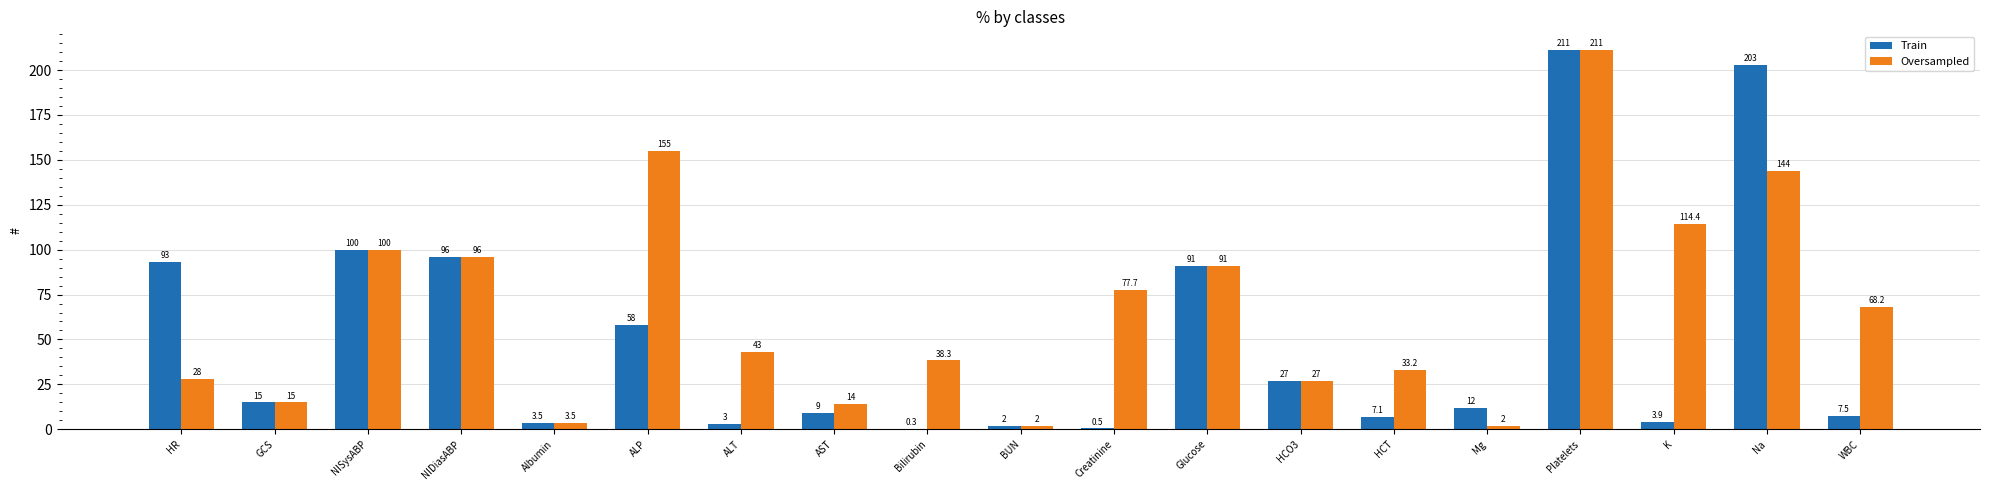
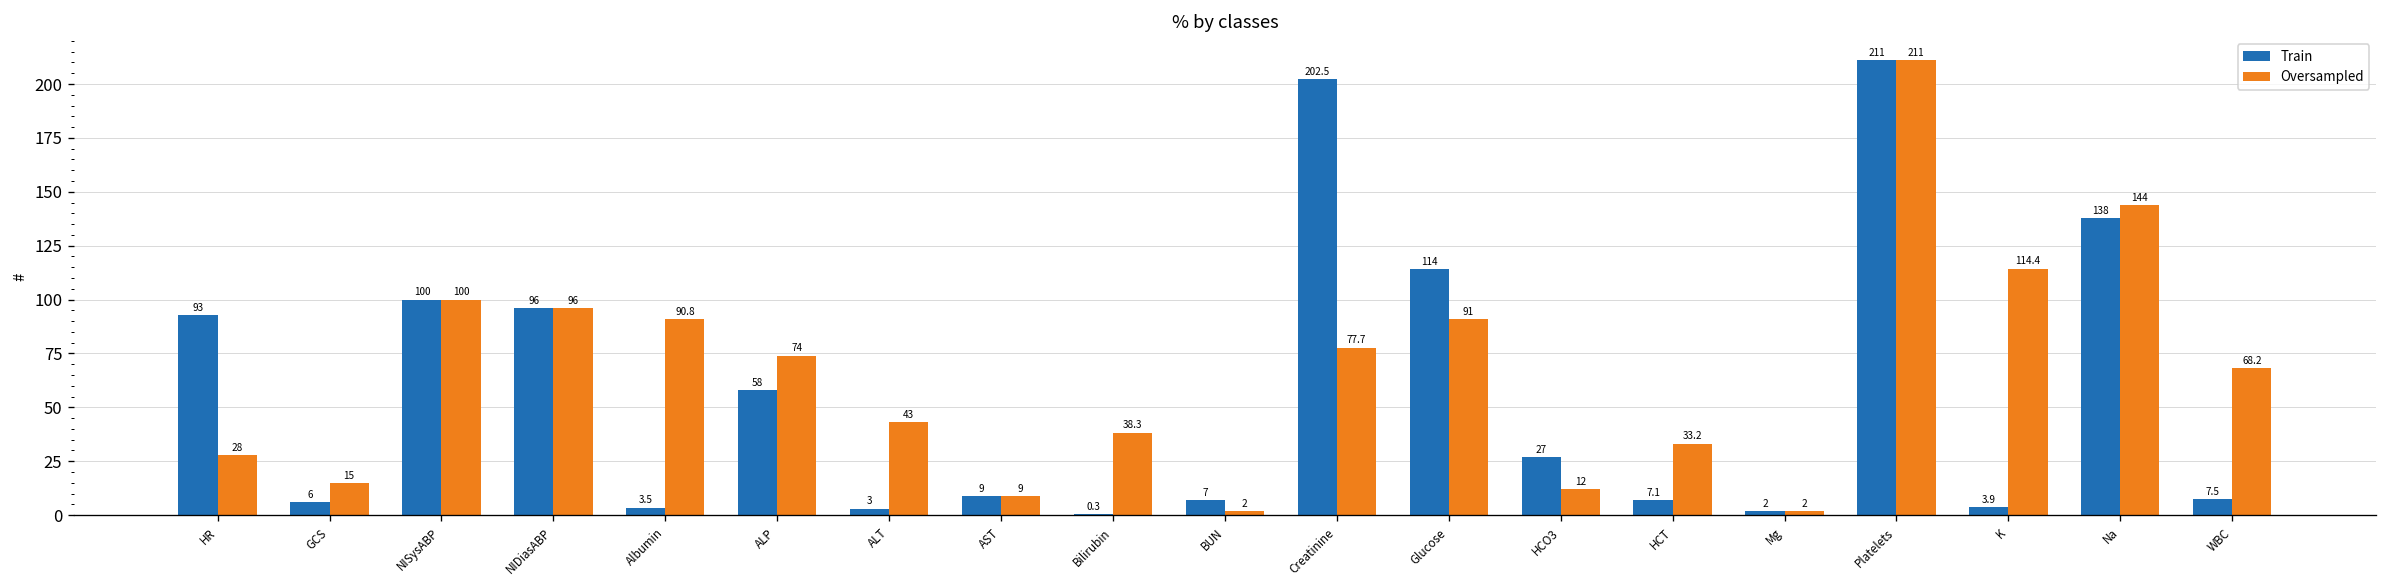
  {
    "Train": {
      "HR": 93,
-     "GCS": 15,
+     "GCS": 6,
      "NISysABP": 100,
      "NIDiasABP": 96,
      "Albumin": 3.5,
      "ALP": 58,
      "ALT": 3,
      "AST": 9,
      "Bilirubin": 0.3,
-     "BUN": 2,
-     "Creatinine": 0.5,
-     "Glucose": 91,
+     "BUN": 7,
+     "Creatinine": 202.5,
+     "Glucose": 114,
      "HCO3": 27,
      "HCT": 7.1,
-     "Mg": 12,
+     "Mg": 2,
      "Platelets": 211,
      "K": 3.9,
-     "Na": 203,
+     "Na": 138,
      "WBC": 7.5
    },
    "Oversampled": {
      "HR": 28,
      "GCS": 15,
      "NISysABP": 100,
      "NIDiasABP": 96,
-     "Albumin": 3.5,
-     "ALP": 155,
+     "Albumin": 90.8,
+     "ALP": 74,
      "ALT": 43,
-     "AST": 14,
+     "AST": 9,
      "Bilirubin": 38.3,
      "BUN": 2,
      "Creatinine": 77.7,
      "Glucose": 91,
-     "HCO3": 27,
+     "HCO3": 12,
      "HCT": 33.2,
      "Mg": 2,
      "Platelets": 211,
      "K": 114.4,
      "Na": 144,
      "WBC": 68.2
    }
  }
